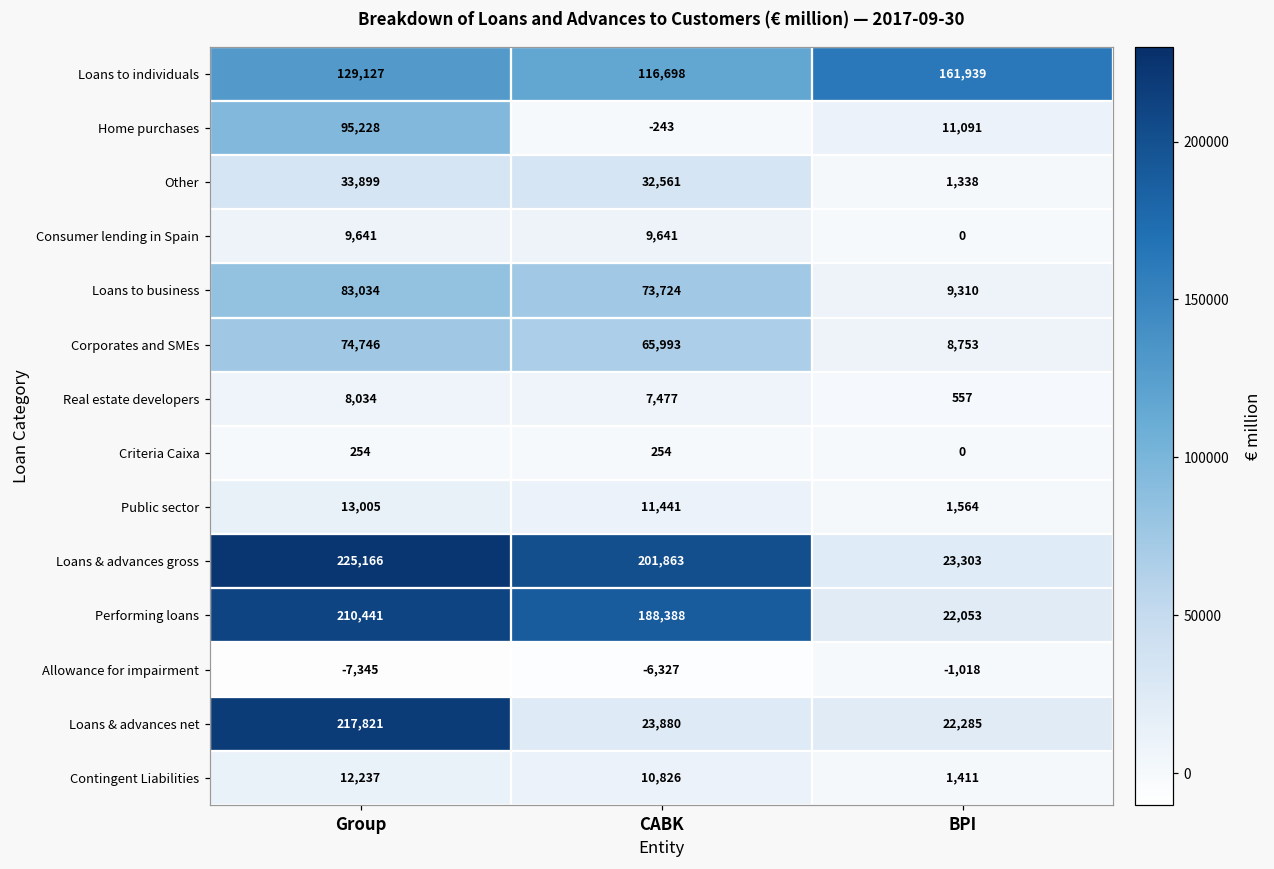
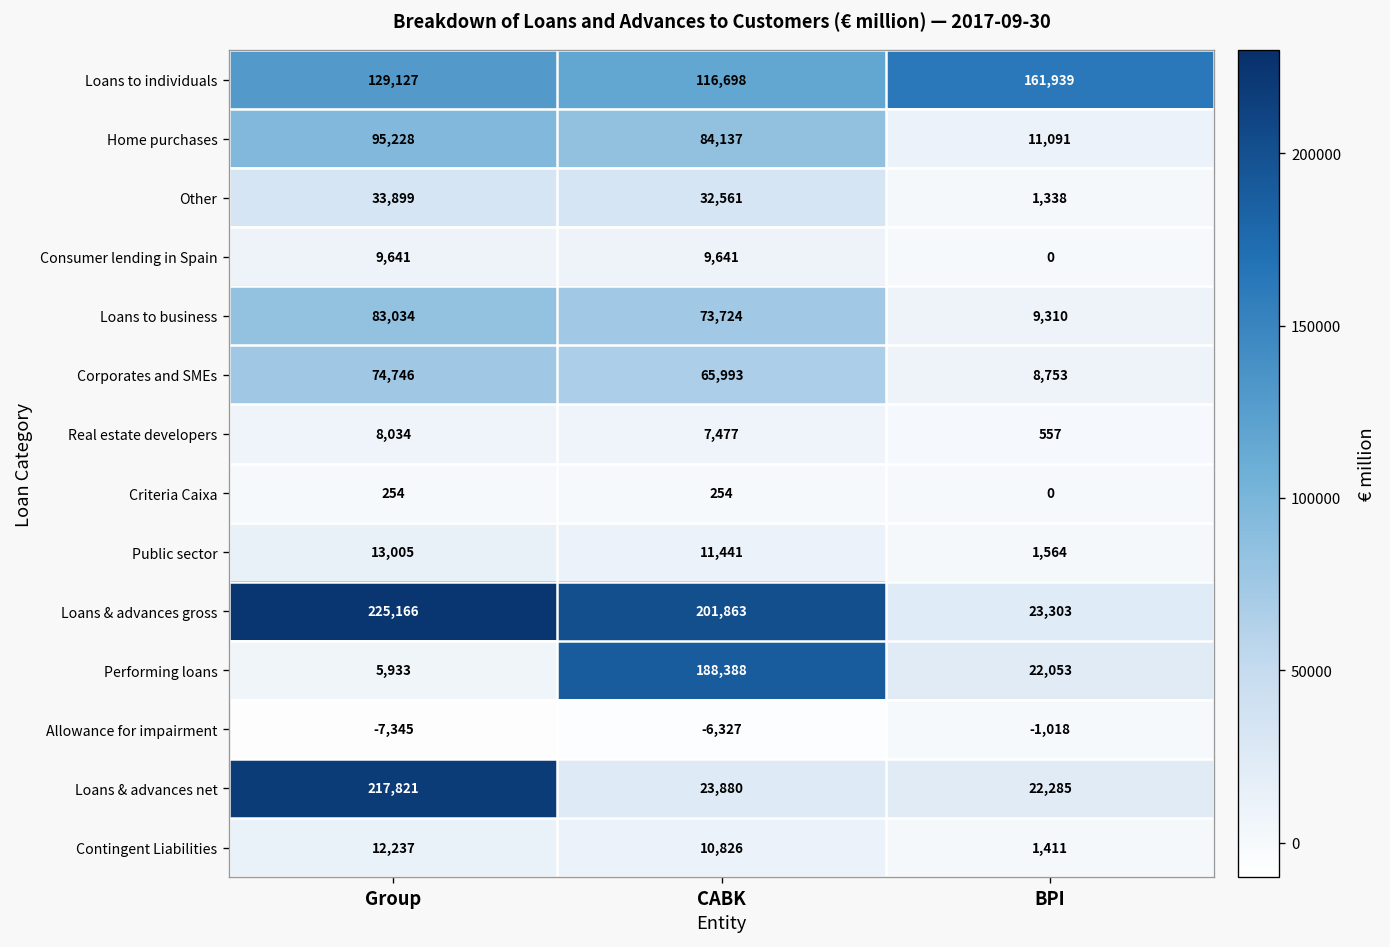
  {
    "Loans to individuals": {
      "Group": "129,127",
      "CABK": "116,698",
      "BPI": "161,939"
    },
    "Home purchases": {
      "Group": "95,228",
-     "CABK": "-243",
+     "CABK": "84,137",
      "BPI": "11,091"
    },
    "Other": {
      "Group": "33,899",
      "CABK": "32,561",
      "BPI": "1,338"
    },
    "Consumer lending in Spain": {
      "Group": "9,641",
      "CABK": "9,641",
      "BPI": "0"
    },
    "Loans to business": {
      "Group": "83,034",
      "CABK": "73,724",
      "BPI": "9,310"
    },
    "Corporates and SMEs": {
      "Group": "74,746",
      "CABK": "65,993",
      "BPI": "8,753"
    },
    "Real estate developers": {
      "Group": "8,034",
      "CABK": "7,477",
      "BPI": "557"
    },
    "Criteria Caixa": {
      "Group": "254",
      "CABK": "254",
      "BPI": "0"
    },
    "Public sector": {
      "Group": "13,005",
      "CABK": "11,441",
      "BPI": "1,564"
    },
    "Loans & advances gross": {
      "Group": "225,166",
      "CABK": "201,863",
      "BPI": "23,303"
    },
    "Performing loans": {
-     "Group": "210,441",
+     "Group": "5,933",
      "CABK": "188,388",
      "BPI": "22,053"
    },
    "Allowance for impairment": {
      "Group": "-7,345",
      "CABK": "-6,327",
      "BPI": "-1,018"
    },
    "Loans & advances net": {
      "Group": "217,821",
      "CABK": "23,880",
      "BPI": "22,285"
    },
    "Contingent Liabilities": {
      "Group": "12,237",
      "CABK": "10,826",
      "BPI": "1,411"
    }
  }
